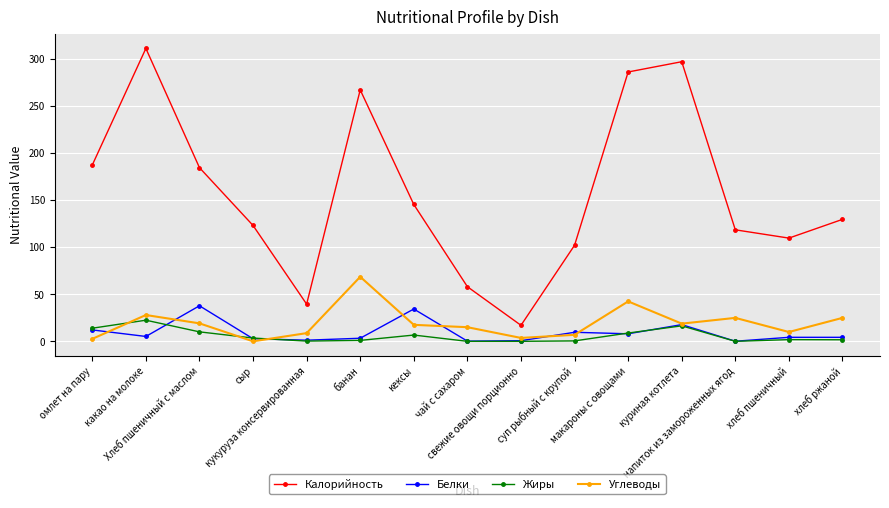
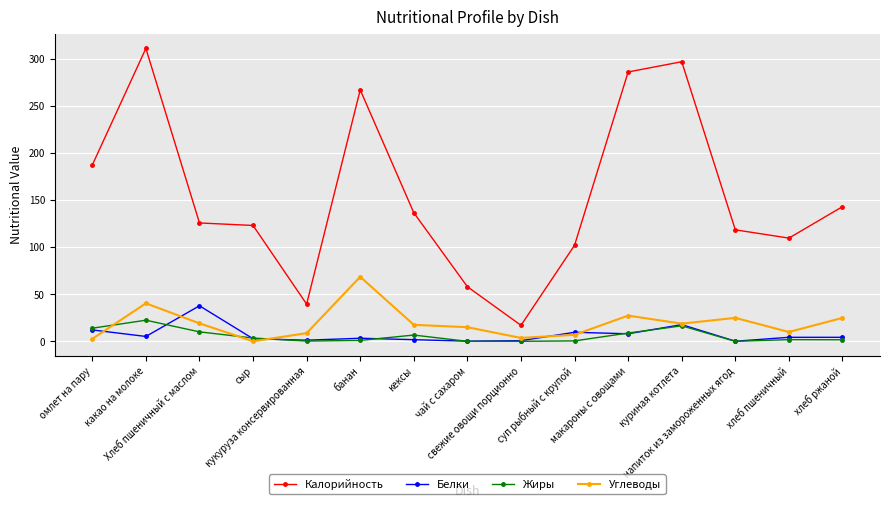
  {
    "Калорийность": {
      "омлет на пару": 190,
      "какао на молоке": 310,
-     "Хлеб пшеничный с маслом": 180,
+     "Хлеб пшеничный с маслом": 130,
      "сыр": 120,
      "кукуруза консервированная": 40,
      "банан": 270,
-     "кексы": 150,
+     "кексы": 140,
      "чай с сахаром": 60,
      "свежие овощи порционно": 20,
      "суп рыбный с крупой": 100,
      "макароны с овощами": 290,
      "куриная котлета": 300,
      "напиток из замороженных ягод": 120,
      "хлеб пшеничный": 110,
-     "хлеб ржаной": 130
+     "хлеб ржаной": 140
    },
    "Белки": {
      "какао на молоке": 10,
      "Хлеб пшеничный с маслом": 40,
-     "кексы": 30
+     "кексы": 0
    },
    "Жиры": {
      "какао на молоке": 20,
      "Хлеб пшеничный с маслом": 10,
      "кексы": 10,
      "суп рыбный с крупой": 0
    },
    "Углеводы": {
      "омлет на пару": 0,
-     "какао на молоке": 30,
+     "какао на молоке": 40,
      "Хлеб пшеничный с маслом": 20,
      "сыр": 0,
      "кукуруза консервированная": 10,
      "банан": 70,
      "кексы": 20,
      "чай с сахаром": 20,
      "свежие овощи порционно": 0,
-     "макароны с овощами": 40,
+     "макароны с овощами": 30,
      "напиток из замороженных ягод": 20,
      "хлеб пшеничный": 10,
      "хлеб ржаной": 20
    }
  }
